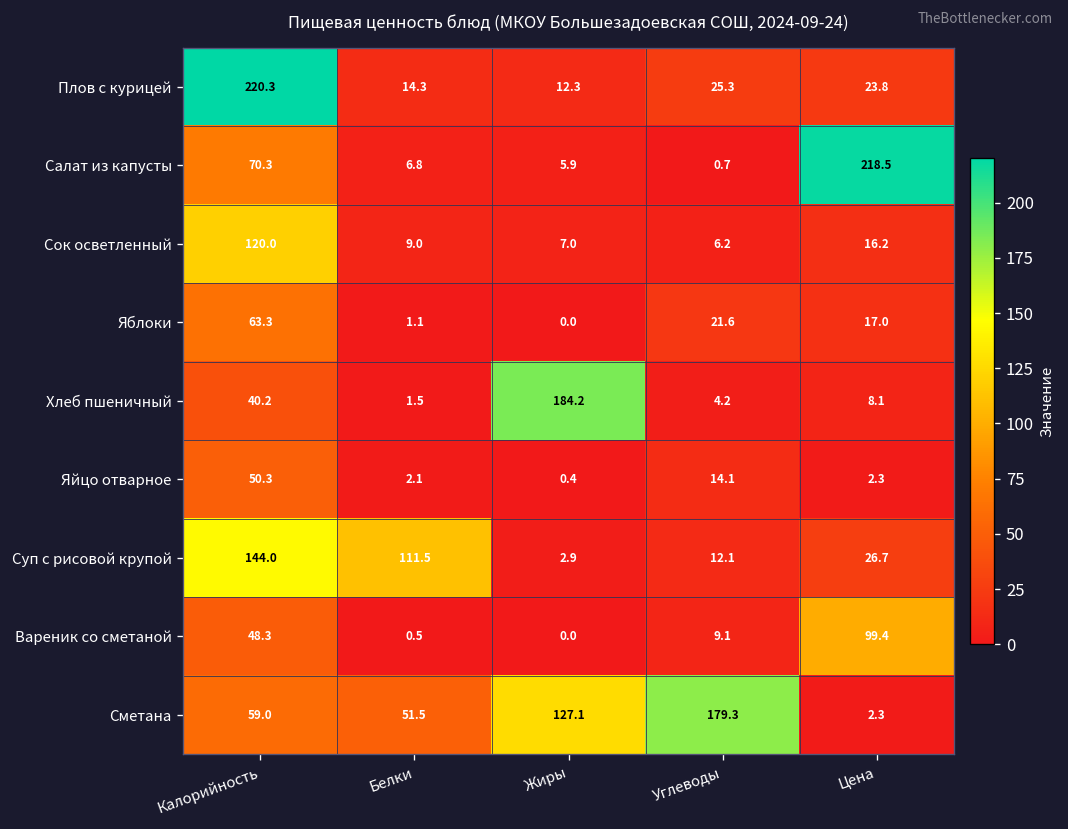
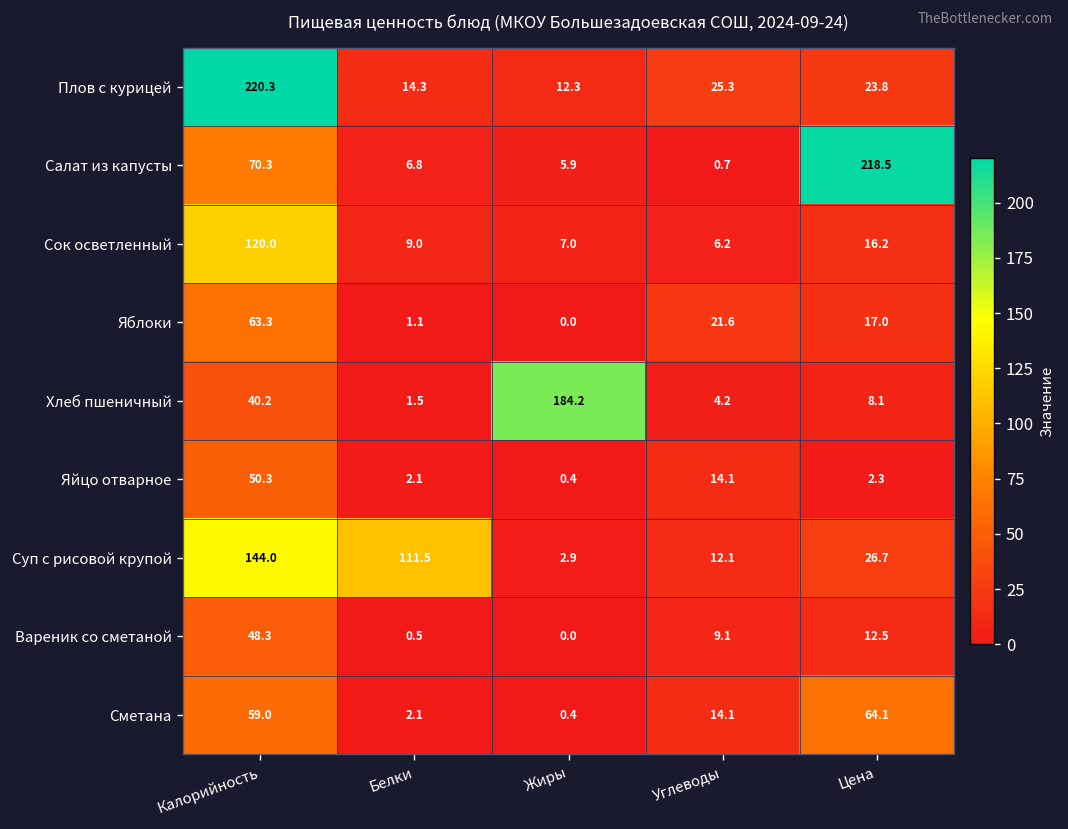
  {
    "Плов с курицей": {
      "Калорийность": 220.3,
      "Белки": 14.3,
      "Жиры": 12.3,
      "Углеводы": 25.3,
      "Цена": 23.8
    },
    "Салат из капусты": {
      "Калорийность": 70.3,
      "Белки": 6.8,
      "Жиры": 5.9,
      "Углеводы": 0.7,
      "Цена": 218.5
    },
    "Сок осветленный": {
      "Калорийность": 120.0,
      "Белки": 9.0,
      "Жиры": 7.0,
      "Углеводы": 6.2,
      "Цена": 16.2
    },
    "Яблоки": {
      "Калорийность": 63.3,
      "Белки": 1.1,
      "Жиры": 0.0,
      "Углеводы": 21.6,
      "Цена": 17.0
    },
    "Хлеб пшеничный": {
      "Калорийность": 40.2,
      "Белки": 1.5,
      "Жиры": 184.2,
      "Углеводы": 4.2,
      "Цена": 8.1
    },
    "Яйцо отварное": {
      "Калорийность": 50.3,
      "Белки": 2.1,
      "Жиры": 0.4,
      "Углеводы": 14.1,
      "Цена": 2.3
    },
    "Суп с рисовой крупой": {
      "Калорийность": 144.0,
      "Белки": 111.5,
      "Жиры": 2.9,
      "Углеводы": 12.1,
      "Цена": 26.7
    },
    "Вареник со сметаной": {
      "Калорийность": 48.3,
      "Белки": 0.5,
      "Жиры": 0.0,
      "Углеводы": 9.1,
-     "Цена": 99.4
+     "Цена": 12.5
    },
    "Сметана": {
      "Калорийность": 59.0,
-     "Белки": 51.5,
-     "Жиры": 127.1,
-     "Углеводы": 179.3,
-     "Цена": 2.3
+     "Белки": 2.1,
+     "Жиры": 0.4,
+     "Углеводы": 14.1,
+     "Цена": 64.1
    }
  }
